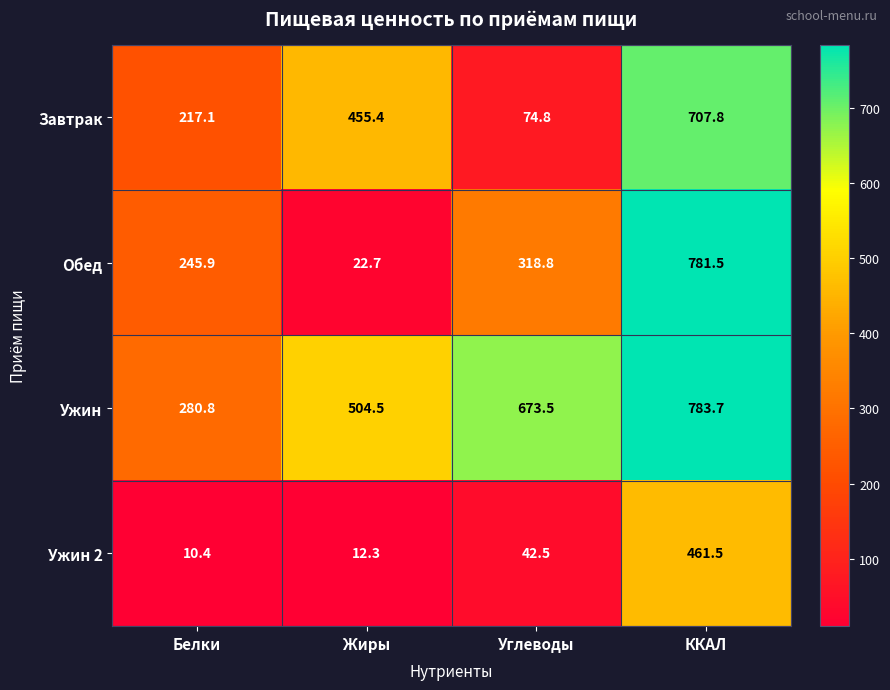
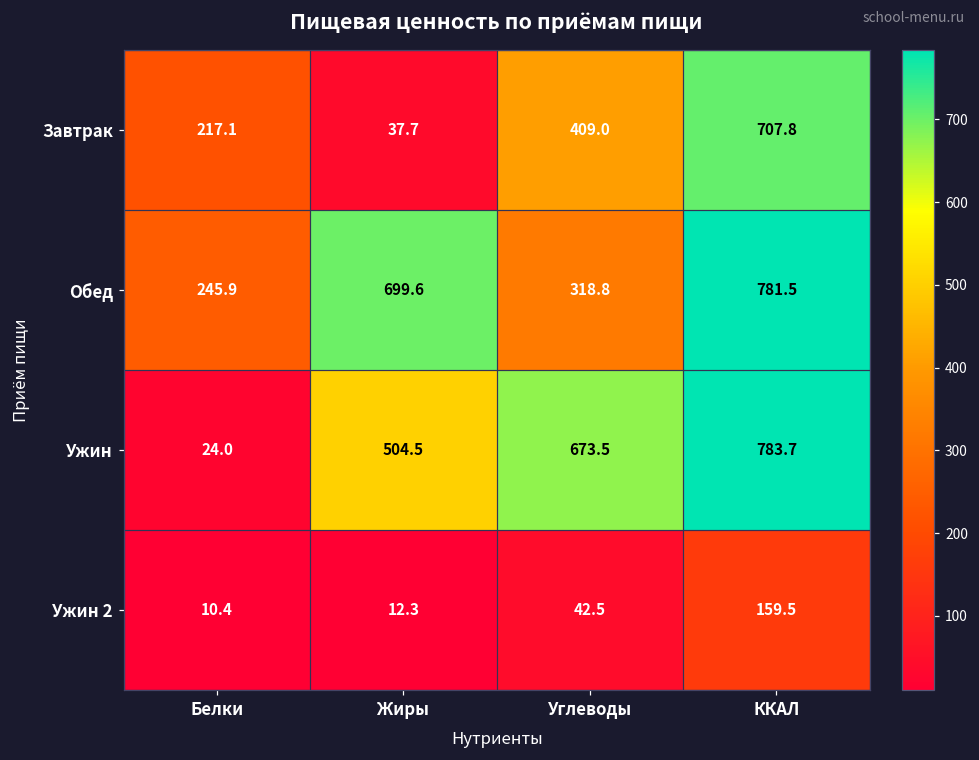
  {
    "Завтрак": {
      "Белки": 217.1,
-     "Жиры": 455.4,
-     "Углеводы": 74.8,
+     "Жиры": 37.7,
+     "Углеводы": 409.0,
      "ККАЛ": 707.8
    },
    "Обед": {
      "Белки": 245.9,
-     "Жиры": 22.7,
+     "Жиры": 699.6,
      "Углеводы": 318.8,
      "ККАЛ": 781.5
    },
    "Ужин": {
-     "Белки": 280.8,
+     "Белки": 24.0,
      "Жиры": 504.5,
      "Углеводы": 673.5,
      "ККАЛ": 783.7
    },
    "Ужин 2": {
      "Белки": 10.4,
      "Жиры": 12.3,
      "Углеводы": 42.5,
-     "ККАЛ": 461.5
+     "ККАЛ": 159.5
    }
  }
